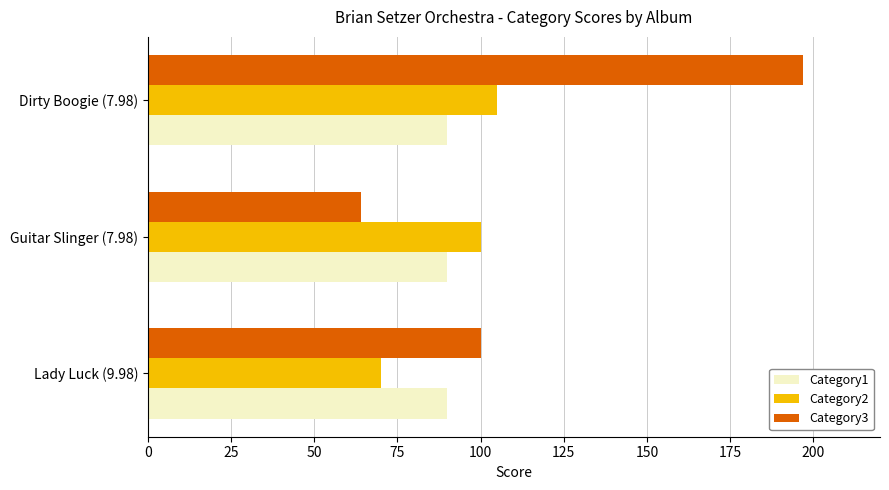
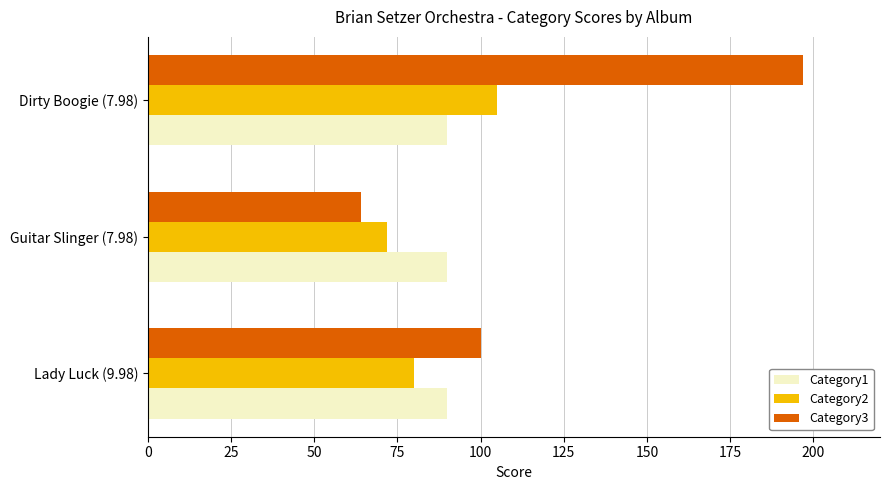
  {
    "Category1": {
      "Dirty Boogie (7.98)": 90,
      "Guitar Slinger (7.98)": 90,
      "Lady Luck (9.98)": 90
    },
    "Category2": {
      "Dirty Boogie (7.98)": 105,
-     "Guitar Slinger (7.98)": 100,
-     "Lady Luck (9.98)": 70
+     "Guitar Slinger (7.98)": 72,
+     "Lady Luck (9.98)": 80
    },
    "Category3": {
      "Dirty Boogie (7.98)": 197,
      "Guitar Slinger (7.98)": 64,
      "Lady Luck (9.98)": 100
    }
  }
